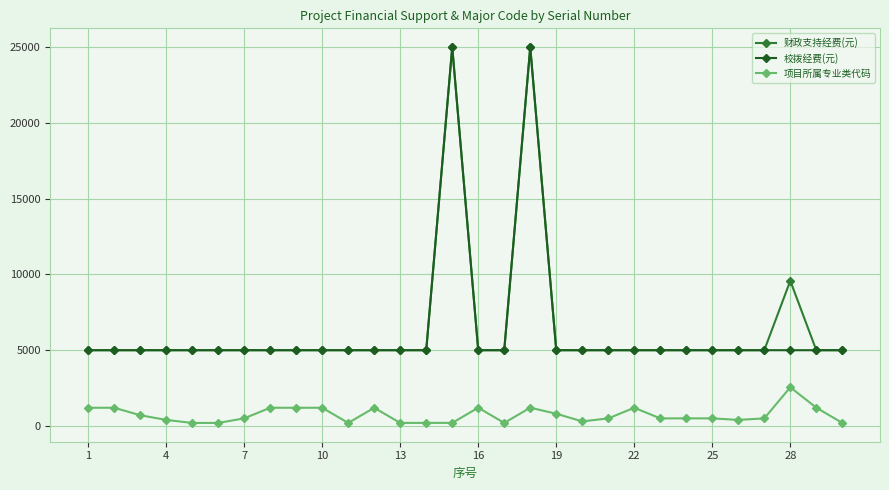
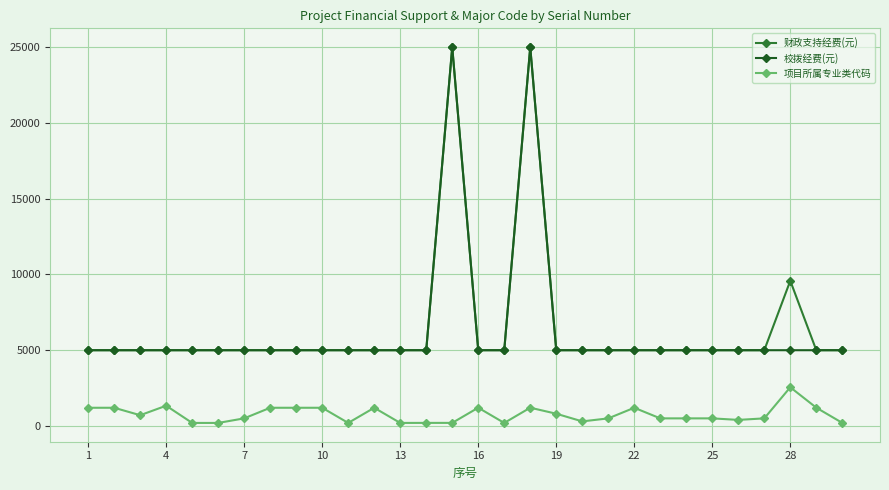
  {
    "项目所属专业类代码": {
      "1": 1200,
-     "4": 400,
+     "4": 1300,
      "7": 500,
      "10": 1200,
      "13": 200,
      "16": 1200,
      "19": 800,
      "22": 1200,
      "25": 500,
      "28": 2600
    }
  }
